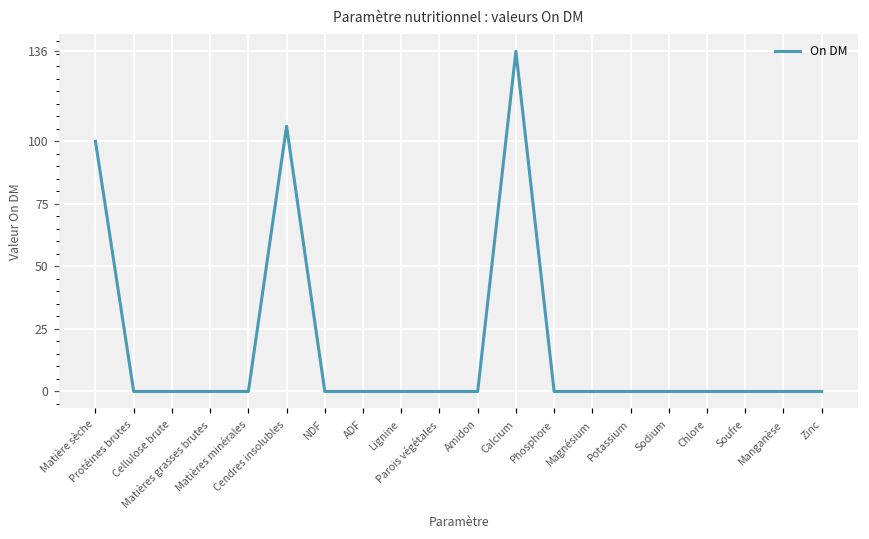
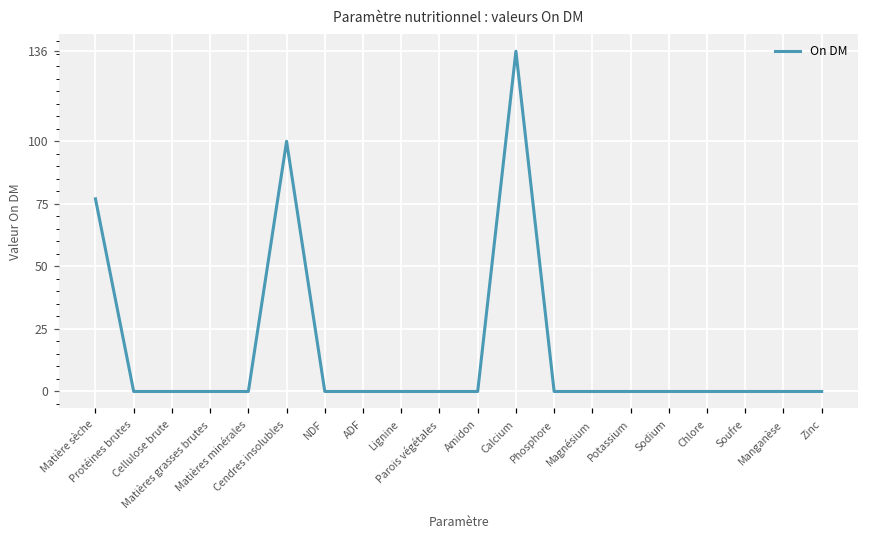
  {
-   "Matière sèche": 100,
+   "Matière sèche": 77,
    "Protéines brutes": 0,
    "Cellulose brute": 0,
    "Matières grasses brutes": 0,
    "Matières minérales": 0,
-   "Cendres insolubles": 106,
+   "Cendres insolubles": 100,
    "NDF": 0,
    "ADF": 0,
    "Lignine": 0,
    "Parois végétales": 0,
    "Amidon": 0,
    "Calcium": 136,
    "Phosphore": 0,
    "Magnésium": 0,
    "Potassium": 0,
    "Sodium": 0,
    "Chlore": 0,
    "Soufre": 0,
    "Manganèse": 0,
    "Zinc": 0
  }
